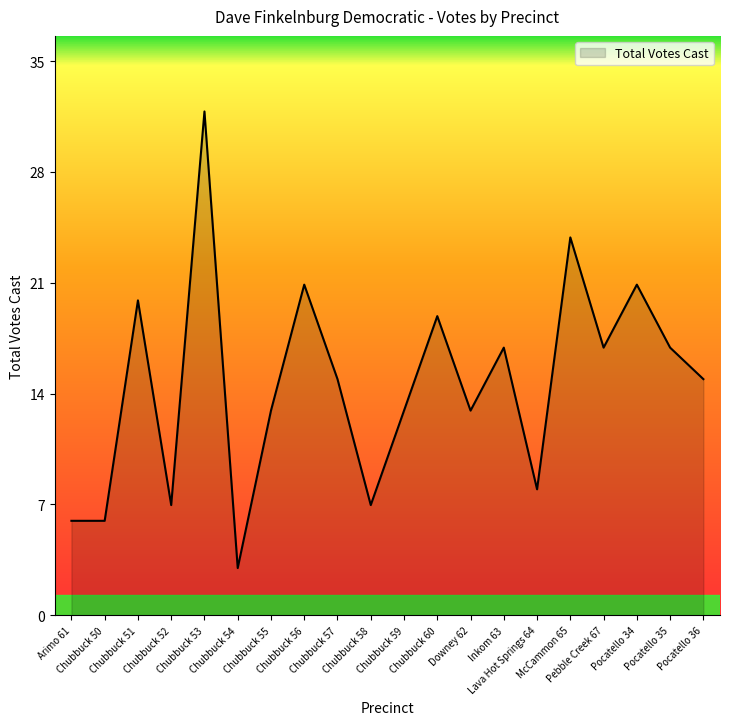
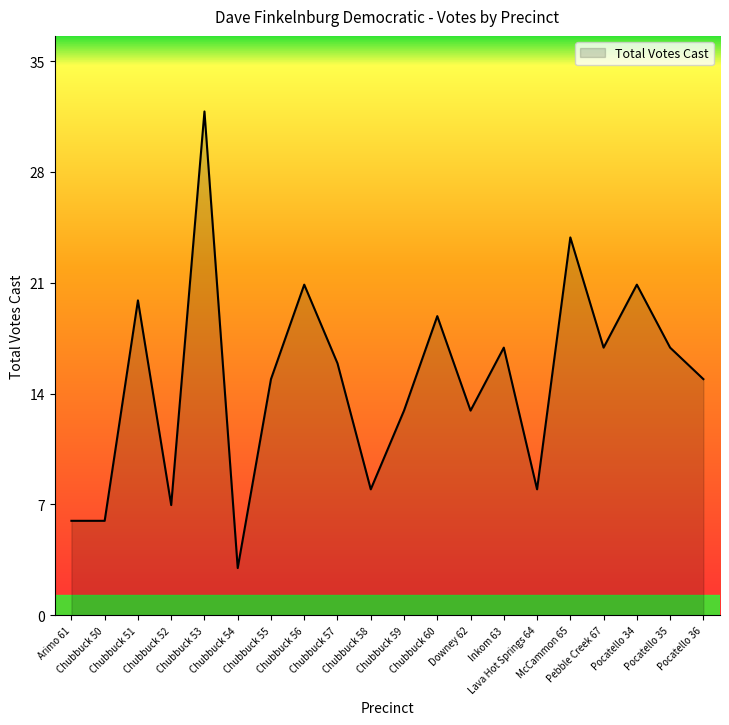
  {
    "Arimo 61": 6,
    "Chubbuck 50": 6,
    "Chubbuck 51": 20,
    "Chubbuck 52": 7,
    "Chubbuck 53": 32,
    "Chubbuck 54": 3,
-   "Chubbuck 55": 13,
+   "Chubbuck 55": 15,
    "Chubbuck 56": 21,
-   "Chubbuck 57": 15,
-   "Chubbuck 58": 7,
+   "Chubbuck 57": 16,
+   "Chubbuck 58": 8,
    "Chubbuck 59": 13,
    "Chubbuck 60": 19,
    "Downey 62": 13,
    "Inkom 63": 17,
    "Lava Hot Springs 64": 8,
    "McCammon 65": 24,
    "Pebble Creek 67": 17,
    "Pocatello 34": 21,
    "Pocatello 35": 17,
    "Pocatello 36": 15
  }
